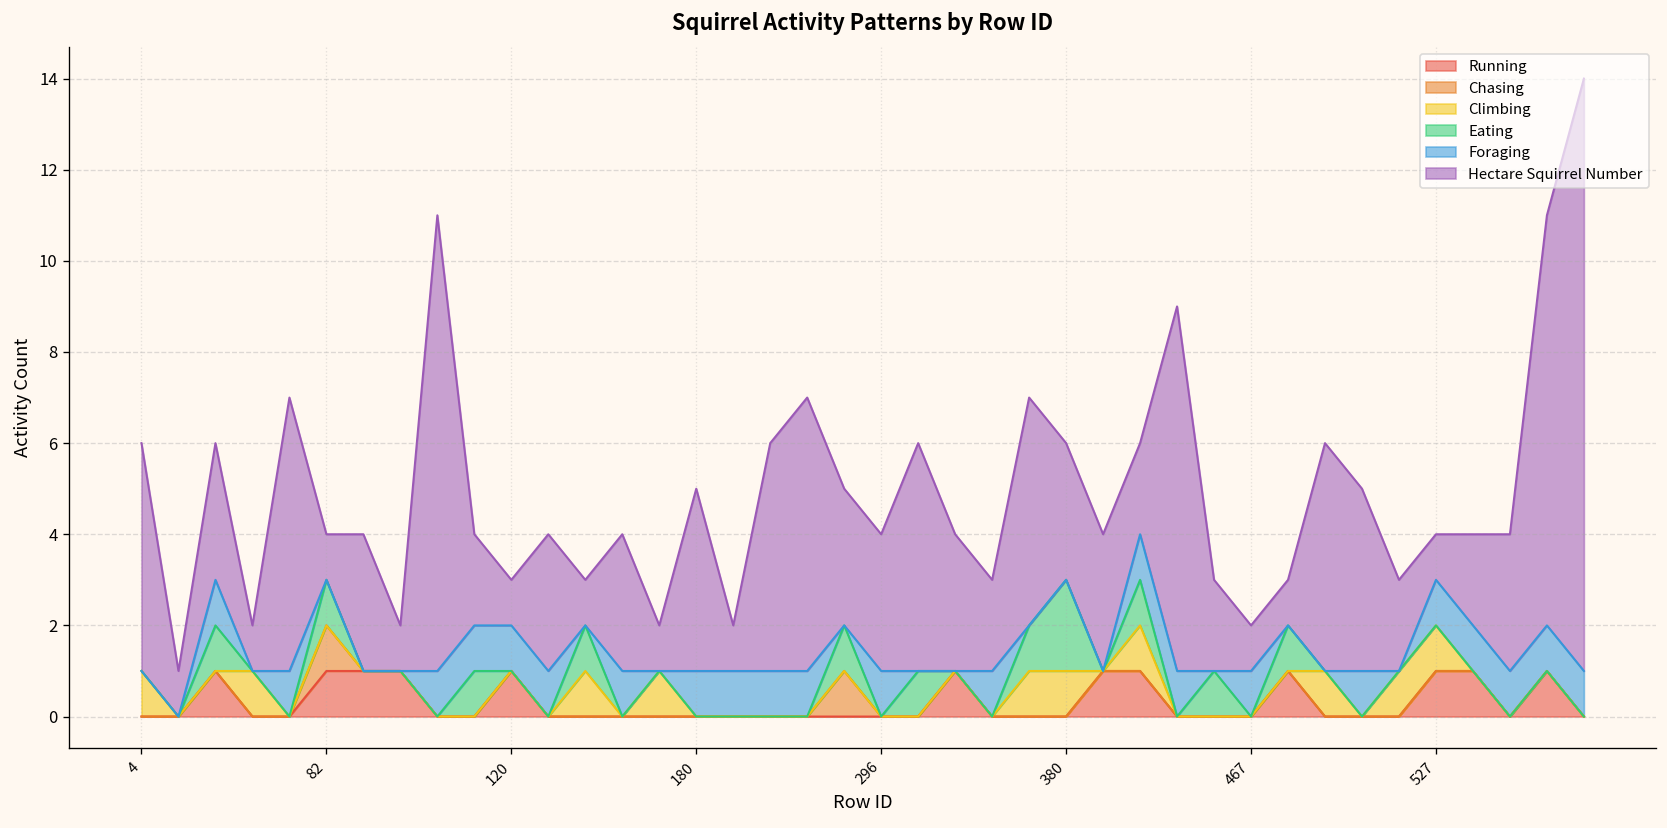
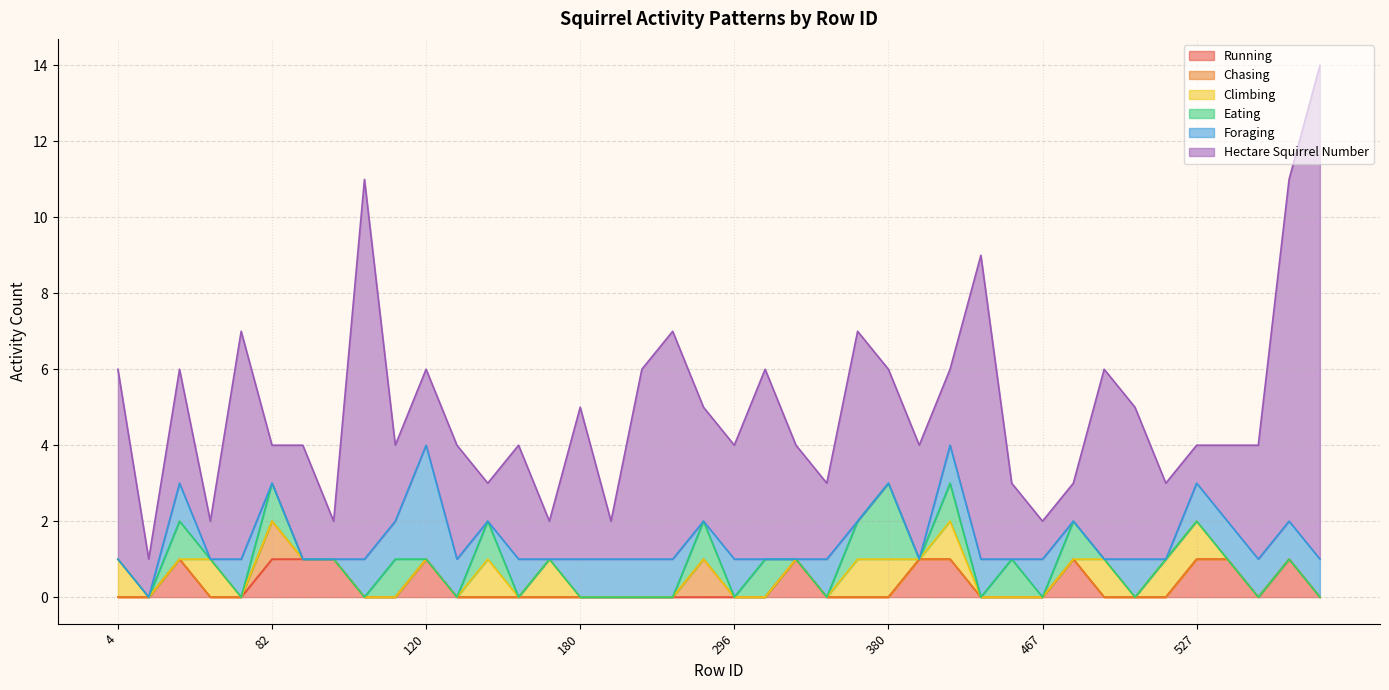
  {
    "Climbing": {
      "380": 1
    },
    "Foraging": {
-     "120": 1,
+     "120": 3,
      "180": 1,
      "296": 1,
      "467": 1,
      "527": 3
    },
    "Hectare Squirrel Number": {
      "82": 1,
-     "120": 1,
+     "120": 2,
      "180": 4,
      "296": 3,
      "380": 3,
      "467": 1,
      "527": 1
    }
  }
